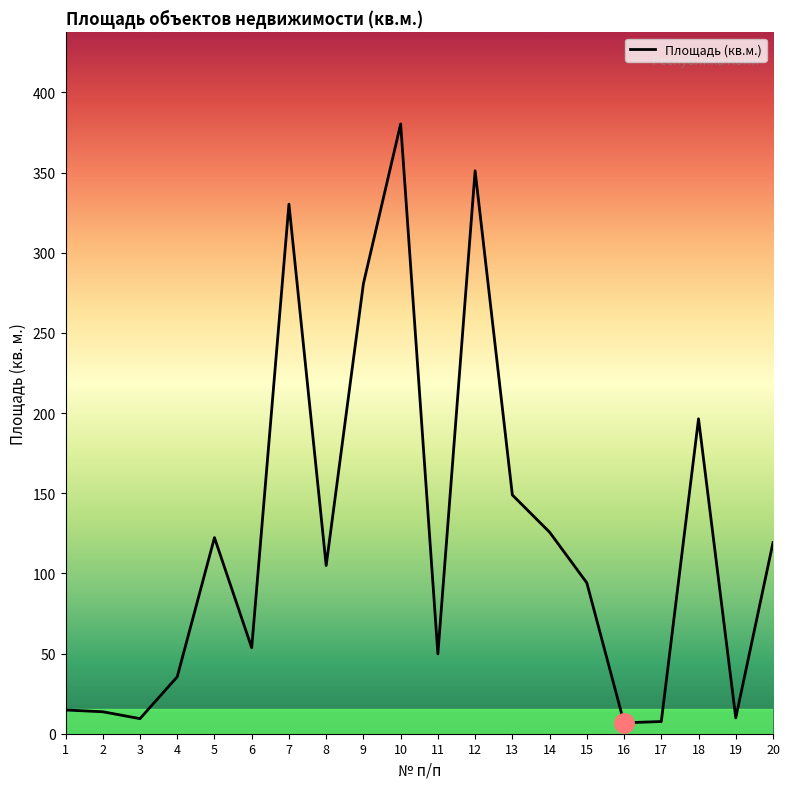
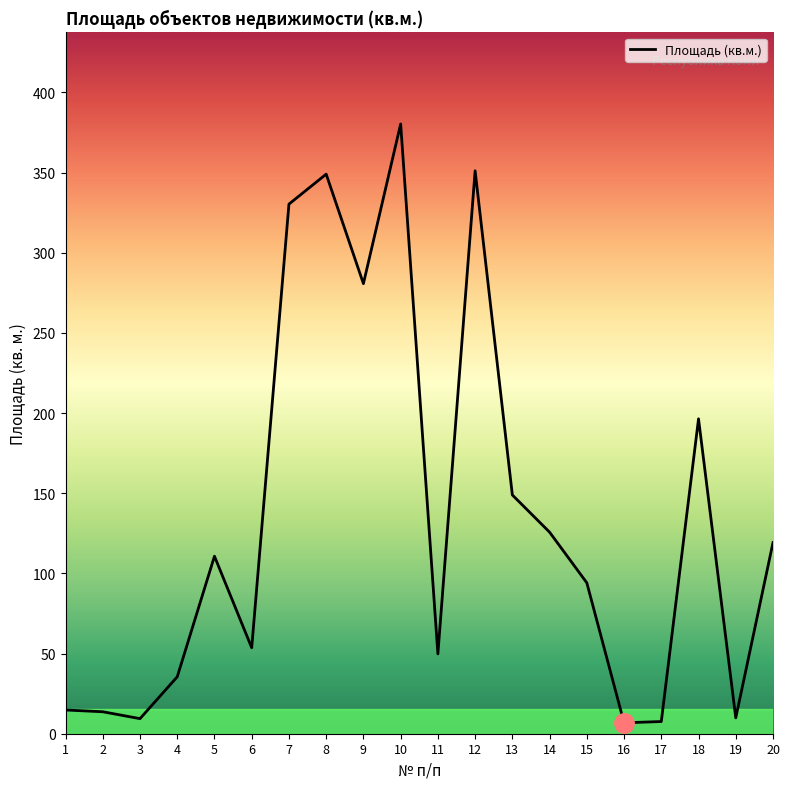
  {
    "Площадь (кв.м.)": {
      "4": 36,
-     "5": 122,
+     "5": 111,
      "6": 54,
      "7": 330,
-     "8": 105,
+     "8": 349,
      "9": 281,
      "10": 380,
      "11": 50,
      "12": 351,
      "13": 149,
      "14": 126,
      "15": 94,
      "18": 196,
      "20": 119
    }
  }
